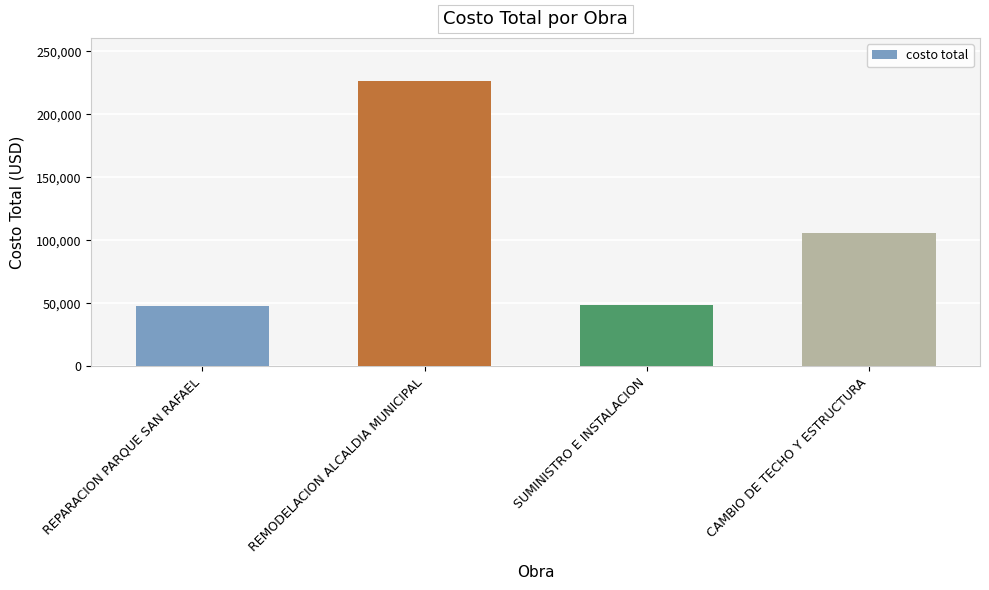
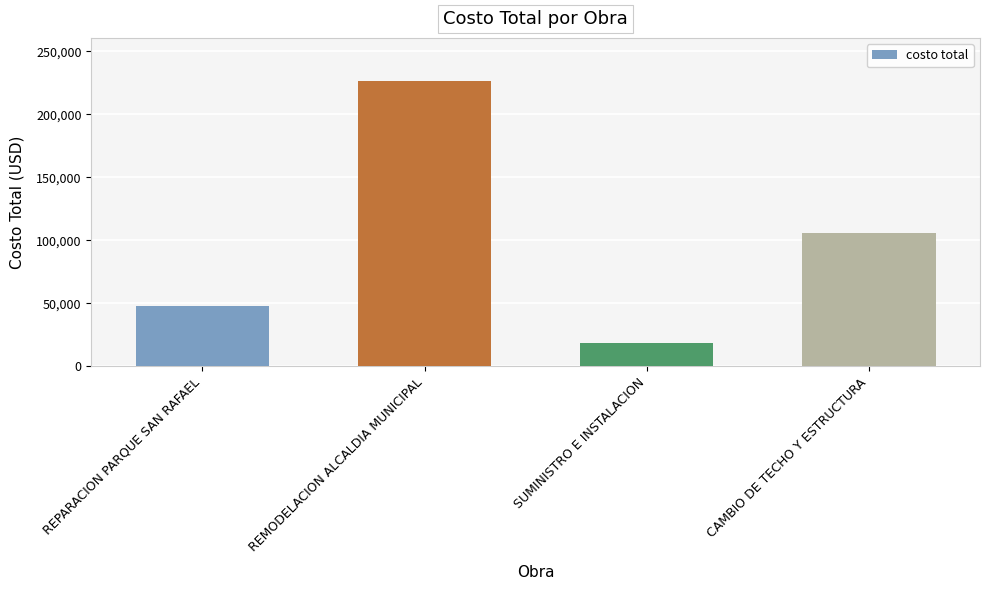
  {
    "REPARACION PARQUE SAN RAFAEL": "48,000",
    "REMODELACION ALCALDIA MUNICIPAL": "227,000",
-   "SUMINISTRO E INSTALACION": "49,000",
+   "SUMINISTRO E INSTALACION": "19,000",
    "CAMBIO DE TECHO Y ESTRUCTURA": "106,000"
  }
